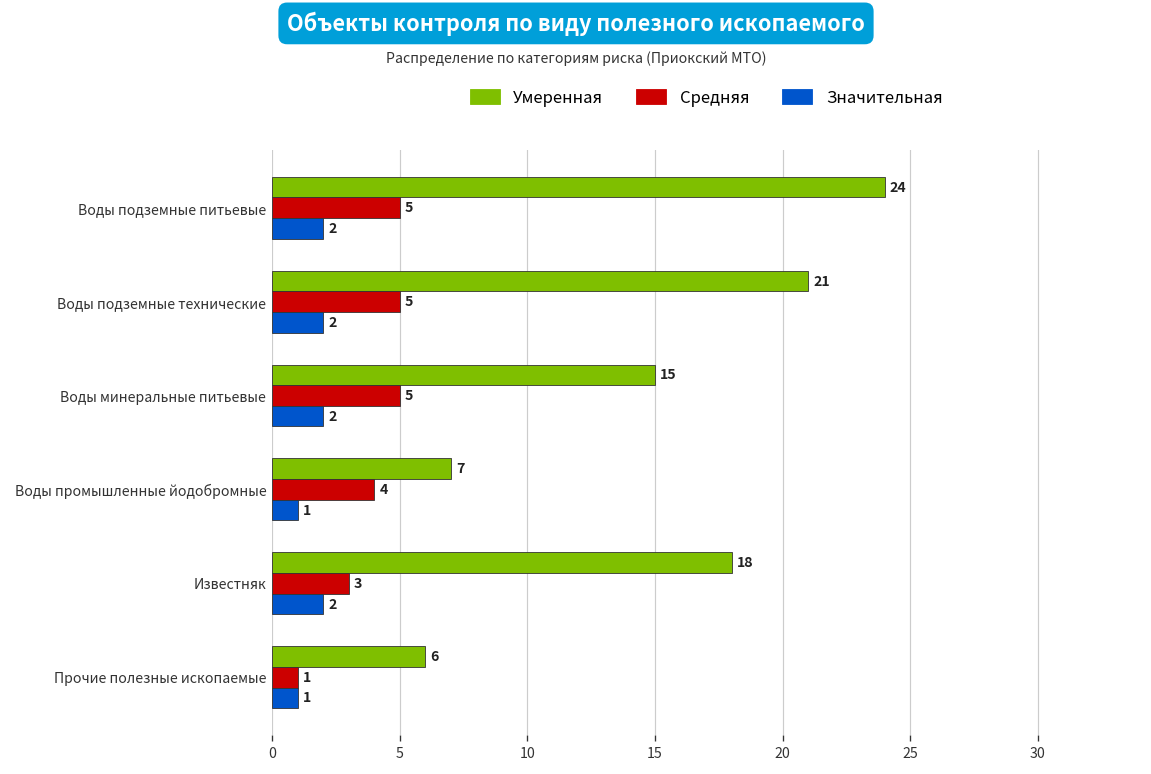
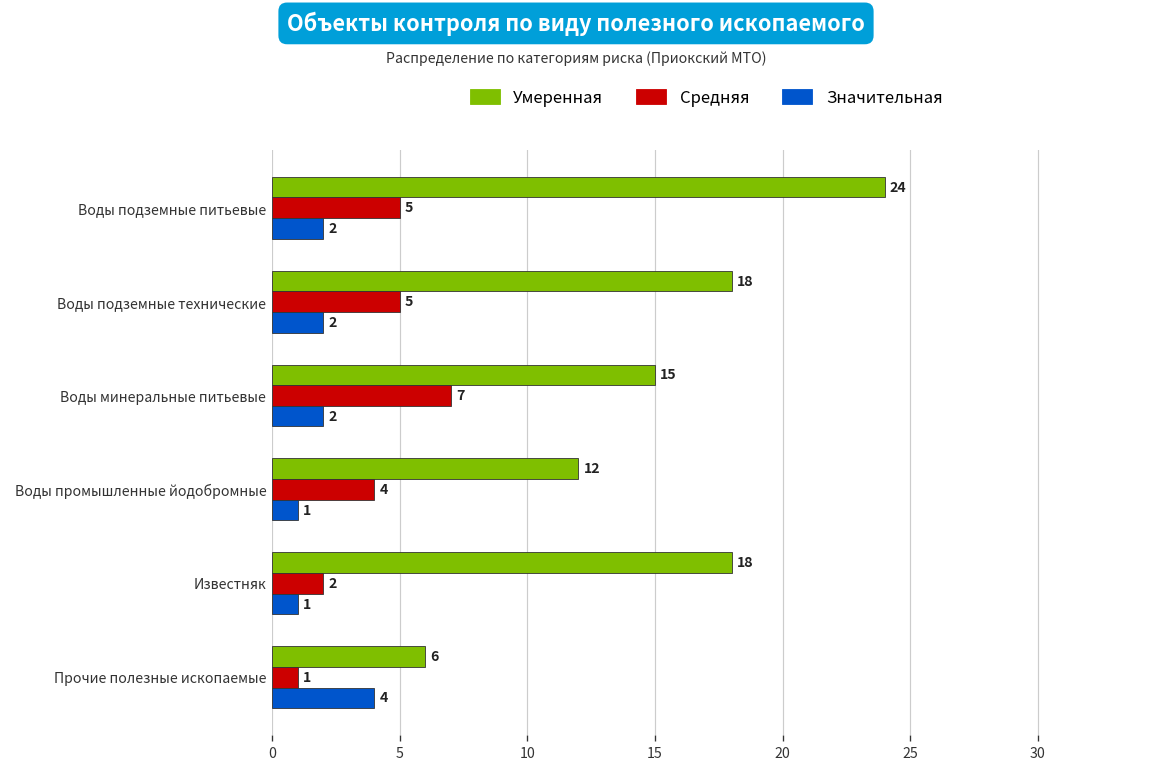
  {
    "Умеренная": {
      "Воды подземные питьевые": 24,
-     "Воды подземные технические": 21,
+     "Воды подземные технические": 18,
      "Воды минеральные питьевые": 15,
-     "Воды промышленные йодобромные": 7,
+     "Воды промышленные йодобромные": 12,
      "Известняк": 18,
      "Прочие полезные ископаемые": 6
    },
    "Средняя": {
      "Воды подземные питьевые": 5,
      "Воды подземные технические": 5,
-     "Воды минеральные питьевые": 5,
+     "Воды минеральные питьевые": 7,
      "Воды промышленные йодобромные": 4,
-     "Известняк": 3,
+     "Известняк": 2,
      "Прочие полезные ископаемые": 1
    },
    "Значительная": {
      "Воды подземные питьевые": 2,
      "Воды подземные технические": 2,
      "Воды минеральные питьевые": 2,
      "Воды промышленные йодобромные": 1,
-     "Известняк": 2,
-     "Прочие полезные ископаемые": 1
+     "Известняк": 1,
+     "Прочие полезные ископаемые": 4
    }
  }
